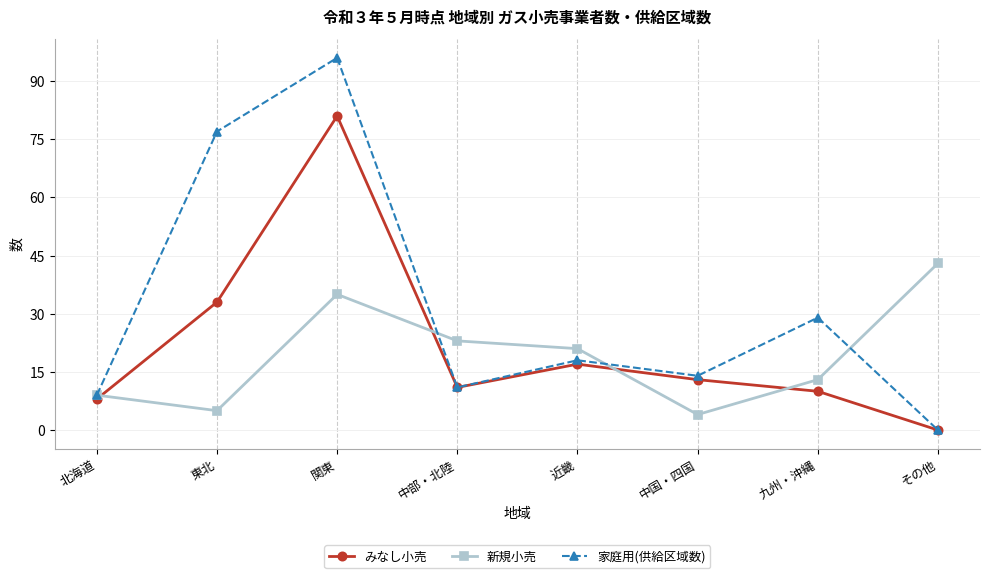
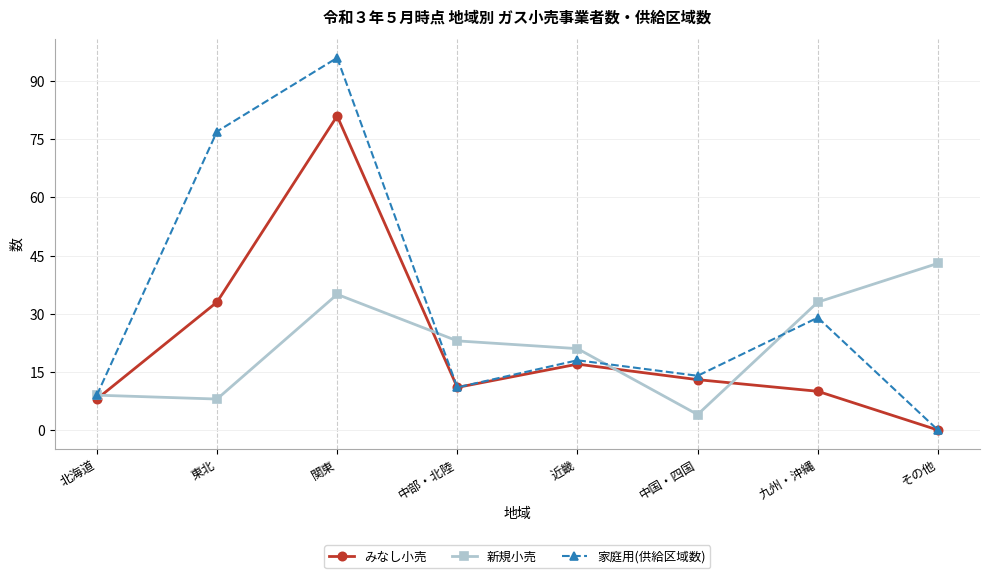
  {
    "みなし小売": {
      "北海道": 8,
      "東北": 33,
      "関東": 81,
      "近畿": 17,
      "中国・四国": 13,
      "九州・沖縄": 10
    },
    "新規小売": {
-     "東北": 5,
+     "東北": 8,
      "関東": 35,
      "中部・北陸": 23,
      "近畿": 21,
      "中国・四国": 4,
-     "九州・沖縄": 13,
+     "九州・沖縄": 33,
      "その他": 43
    },
    "家庭用(供給区域数)": {
      "東北": 77,
      "関東": 96,
      "近畿": 18,
      "中国・四国": 14,
      "九州・沖縄": 29
    }
  }
